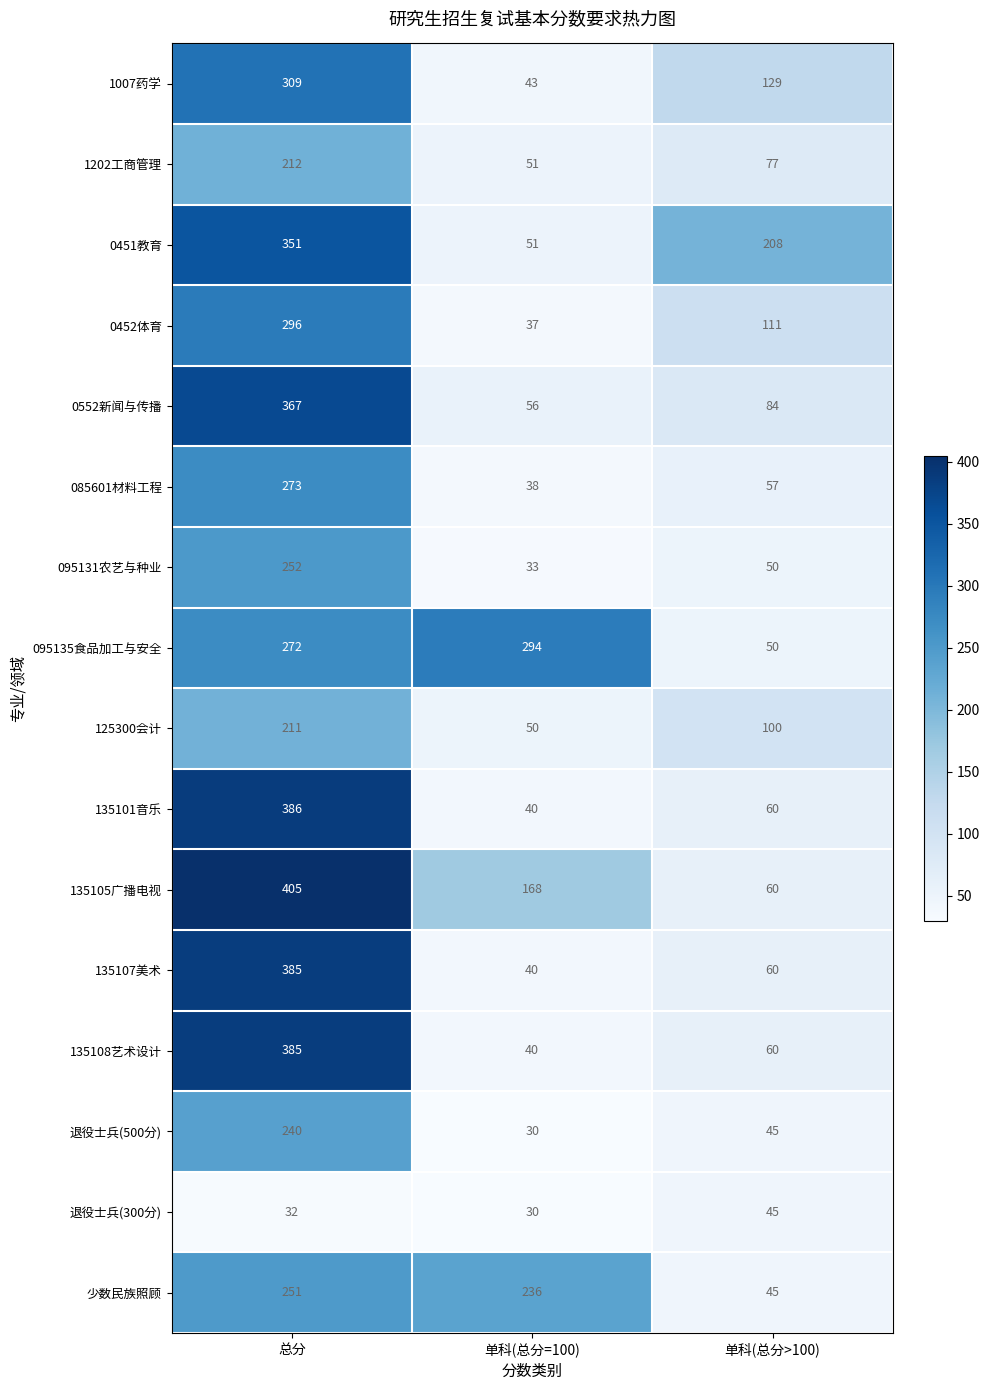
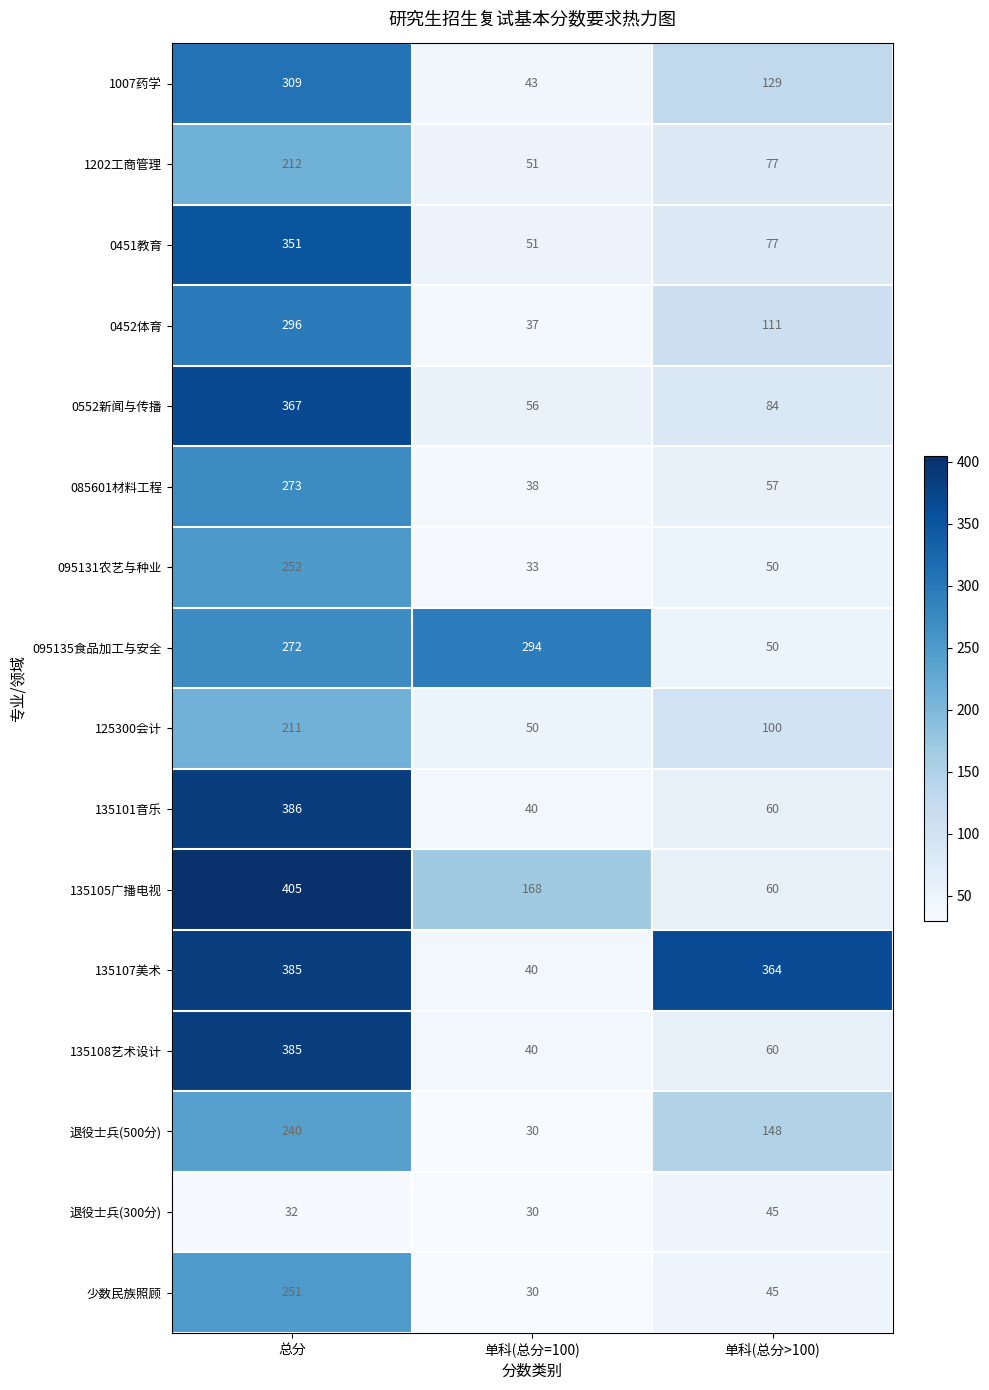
  {
    "1007药学": {
      "总分": 309,
      "单科(总分=100)": 43,
      "单科(总分>100)": 129
    },
    "1202工商管理": {
      "总分": 212,
      "单科(总分=100)": 51,
      "单科(总分>100)": 77
    },
    "0451教育": {
      "总分": 351,
      "单科(总分=100)": 51,
-     "单科(总分>100)": 208
+     "单科(总分>100)": 77
    },
    "0452体育": {
      "总分": 296,
      "单科(总分=100)": 37,
      "单科(总分>100)": 111
    },
    "0552新闻与传播": {
      "总分": 367,
      "单科(总分=100)": 56,
      "单科(总分>100)": 84
    },
    "085601材料工程": {
      "总分": 273,
      "单科(总分=100)": 38,
      "单科(总分>100)": 57
    },
    "095131农艺与种业": {
      "总分": 252,
      "单科(总分=100)": 33,
      "单科(总分>100)": 50
    },
    "095135食品加工与安全": {
      "总分": 272,
      "单科(总分=100)": 294,
      "单科(总分>100)": 50
    },
    "125300会计": {
      "总分": 211,
      "单科(总分=100)": 50,
      "单科(总分>100)": 100
    },
    "135101音乐": {
      "总分": 386,
      "单科(总分=100)": 40,
      "单科(总分>100)": 60
    },
    "135105广播电视": {
      "总分": 405,
      "单科(总分=100)": 168,
      "单科(总分>100)": 60
    },
    "135107美术": {
      "总分": 385,
      "单科(总分=100)": 40,
-     "单科(总分>100)": 60
+     "单科(总分>100)": 364
    },
    "135108艺术设计": {
      "总分": 385,
      "单科(总分=100)": 40,
      "单科(总分>100)": 60
    },
    "退役士兵(500分)": {
      "总分": 240,
      "单科(总分=100)": 30,
-     "单科(总分>100)": 45
+     "单科(总分>100)": 148
    },
    "退役士兵(300分)": {
      "总分": 32,
      "单科(总分=100)": 30,
      "单科(总分>100)": 45
    },
    "少数民族照顾": {
      "总分": 251,
-     "单科(总分=100)": 236,
+     "单科(总分=100)": 30,
      "单科(总分>100)": 45
    }
  }
